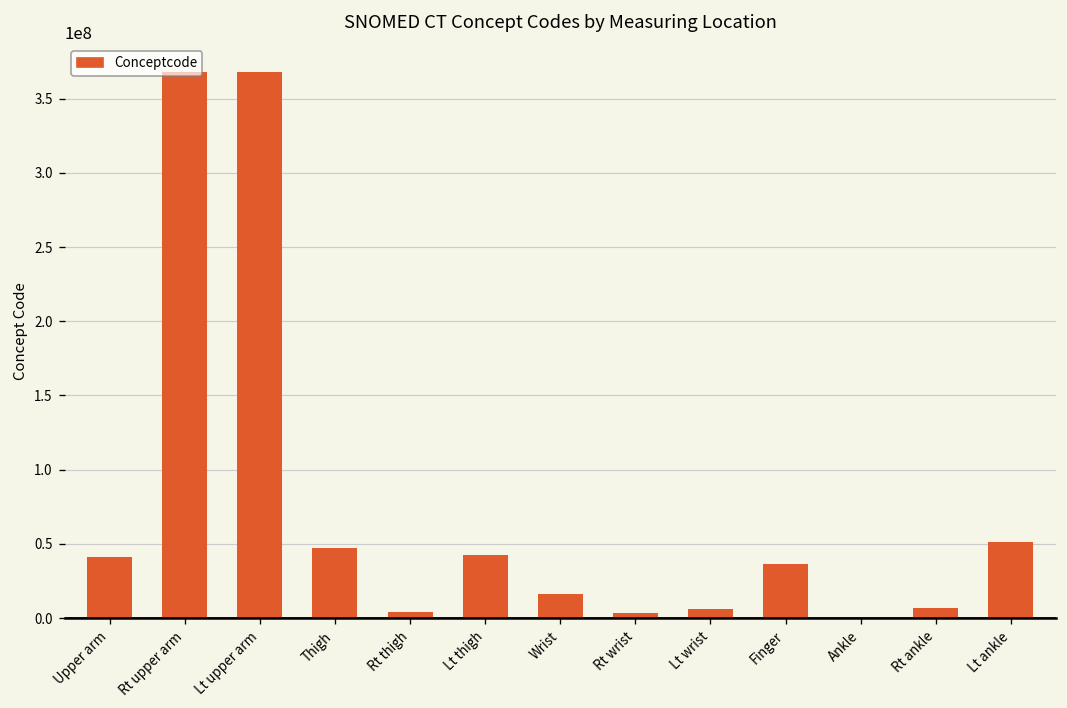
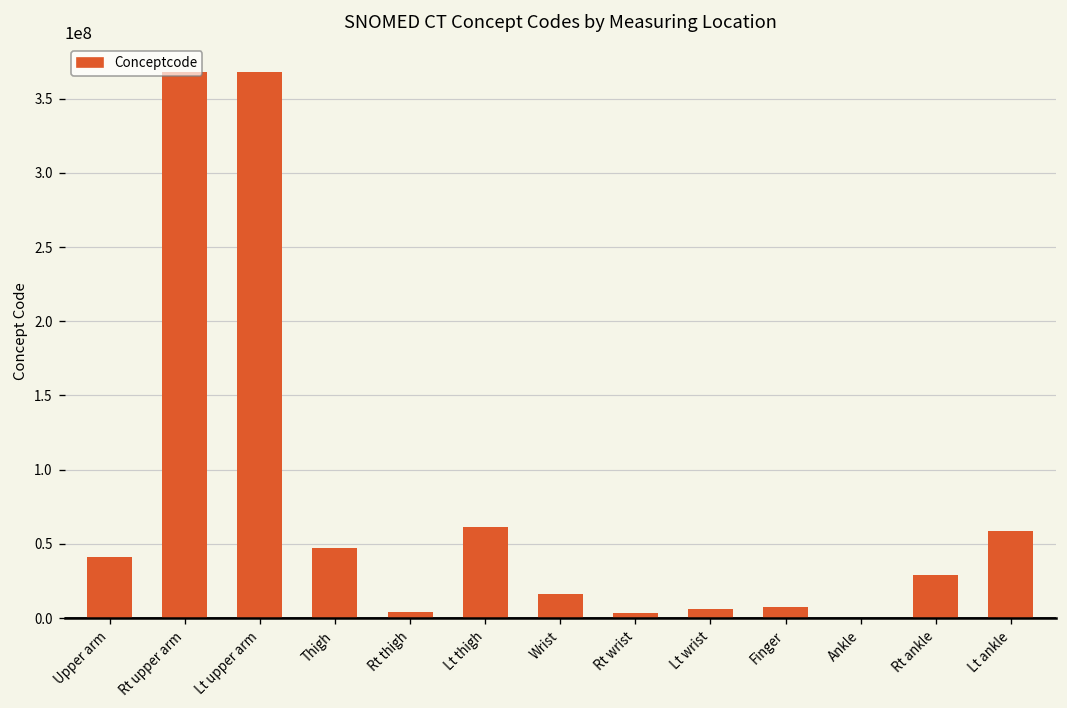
  {
    "Upper arm": 41000000,
    "Lt upper arm": 368000000,
    "Thigh": 47000000,
    "Rt thigh": 4000000,
-   "Lt thigh": 43000000,
+   "Lt thigh": 61000000,
    "Wrist": 17000000,
    "Rt wrist": 3000000,
    "Lt wrist": 6000000,
-   "Finger": 37000000,
-   "Rt ankle": 7000000,
-   "Lt ankle": 52000000
+   "Finger": 8000000,
+   "Rt ankle": 29000000,
+   "Lt ankle": 59000000
  }
